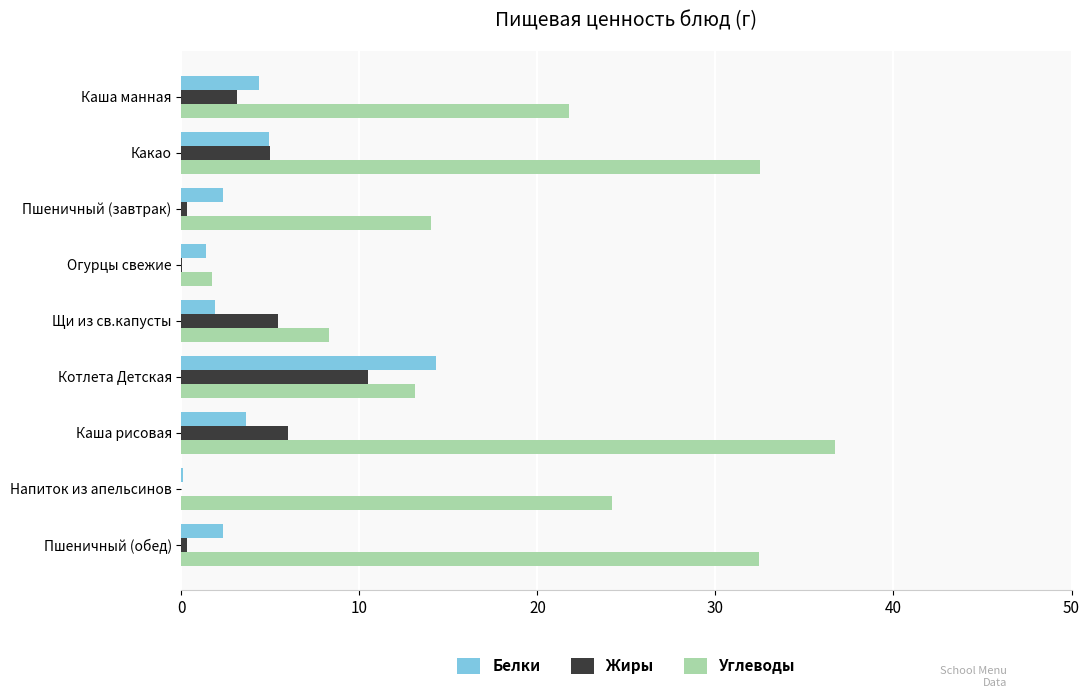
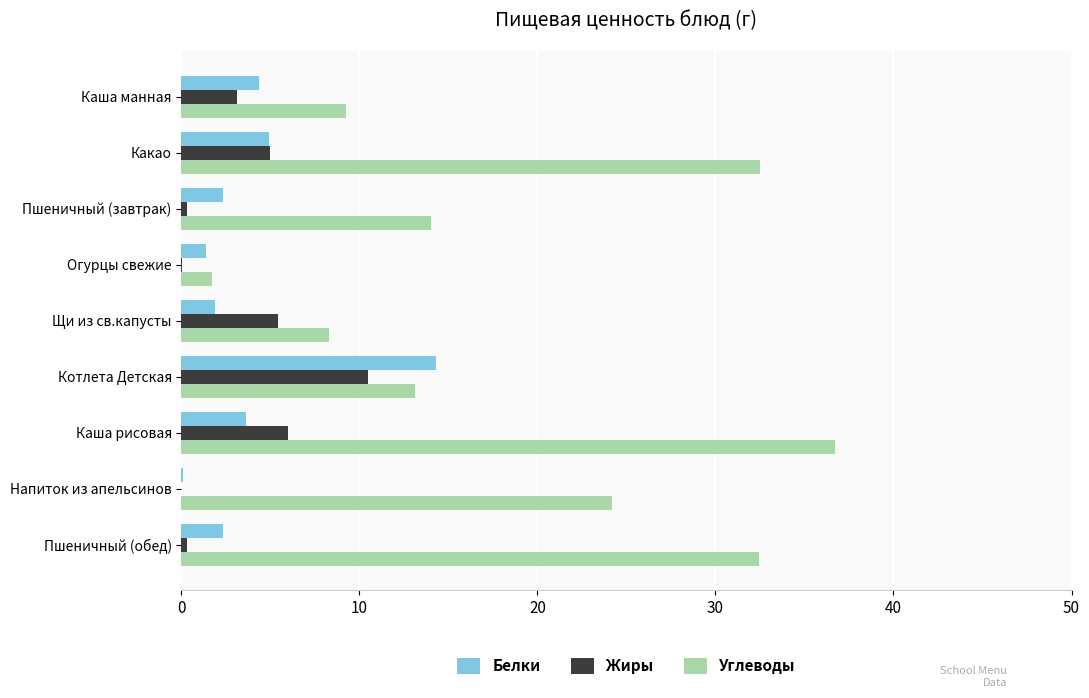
  {
    "Белки": {
      "Каша манная": 4.4,
      "Какао": 4.9,
      "Пшеничный (завтрак)": 2.4,
      "Огурцы свежие": 1.4,
      "Щи из св.капусты": 1.9,
      "Котлета Детская": 14.3,
      "Каша рисовая": 3.6,
      "Пшеничный (обед)": 2.4
    },
    "Жиры": {
      "Каша манная": 3.1,
      "Какао": 5.0,
      "Пшеничный (завтрак)": 0.3,
      "Щи из св.капусты": 5.4,
      "Котлета Детская": 10.5,
      "Каша рисовая": 6.0,
      "Напиток из апельсинов": 0.0,
      "Пшеничный (обед)": 0.3
    },
    "Углеводы": {
-     "Каша манная": 21.8,
+     "Каша манная": 9.2,
      "Какао": 32.5,
      "Пшеничный (завтрак)": 14.0,
      "Огурцы свежие": 1.7,
      "Щи из св.капусты": 8.3,
      "Котлета Детская": 13.1,
      "Каша рисовая": 36.7,
      "Напиток из апельсинов": 24.2,
      "Пшеничный (обед)": 32.4
    }
  }
